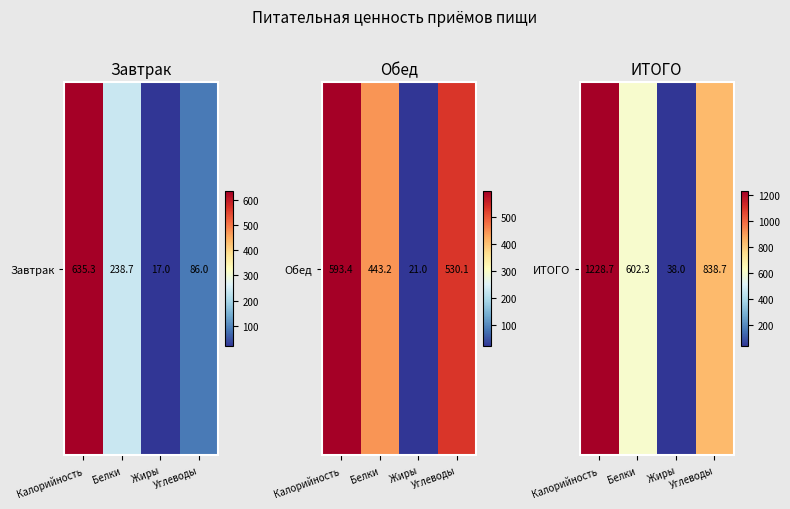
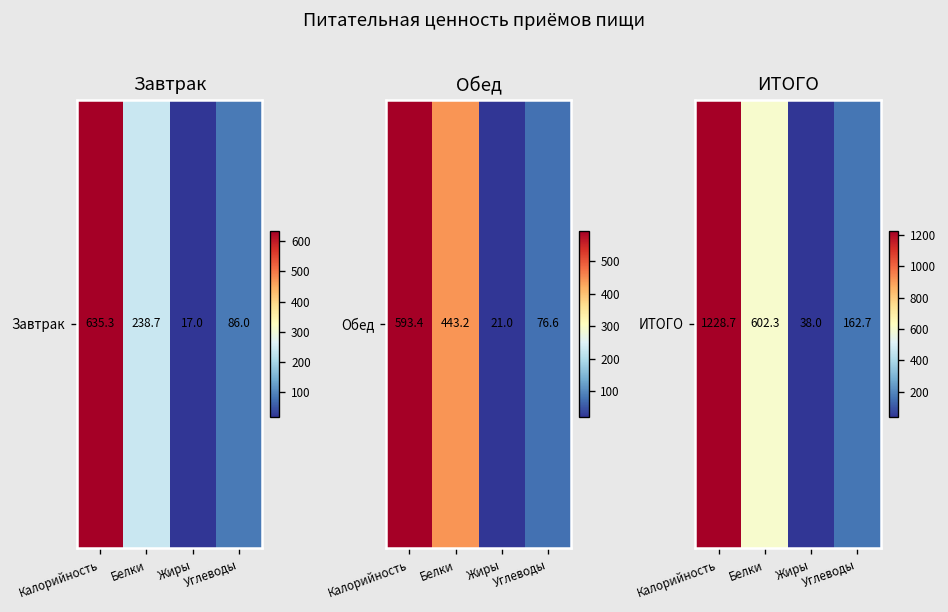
  {
    "Завтрак": {
      "Завтрак": {
        "Калорийность": 635.3,
        "Белки": 238.7,
        "Жиры": 17.0,
        "Углеводы": 86.0
      }
    },
    "Обед": {
      "Обед": {
        "Калорийность": 593.4,
        "Белки": 443.2,
        "Жиры": 21.0,
-       "Углеводы": 530.1
+       "Углеводы": 76.6
      }
    },
    "ИТОГО": {
      "ИТОГО": {
        "Калорийность": 1228.7,
        "Белки": 602.3,
        "Жиры": 38.0,
-       "Углеводы": 838.7
+       "Углеводы": 162.7
      }
    }
  }
